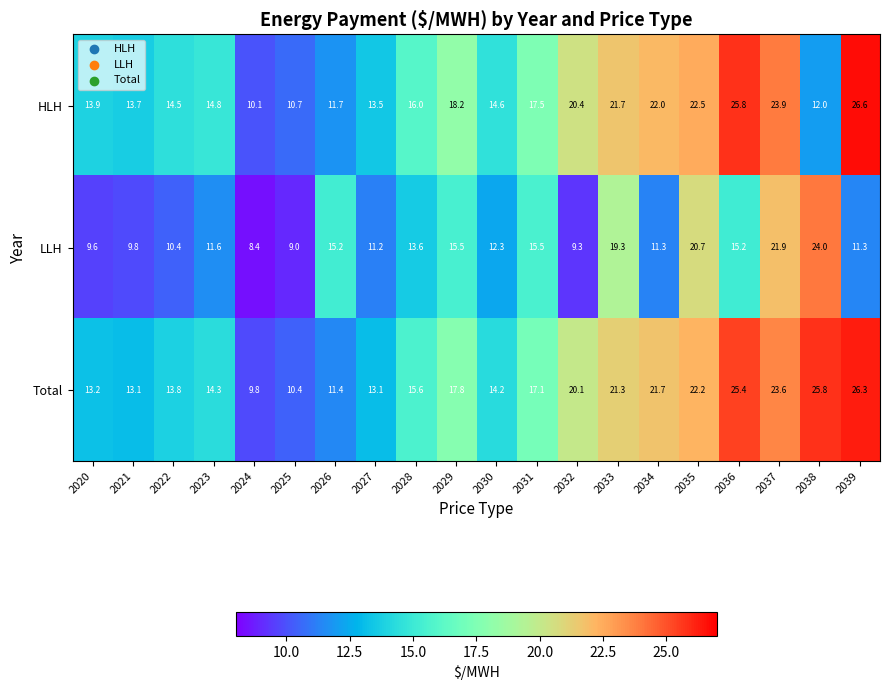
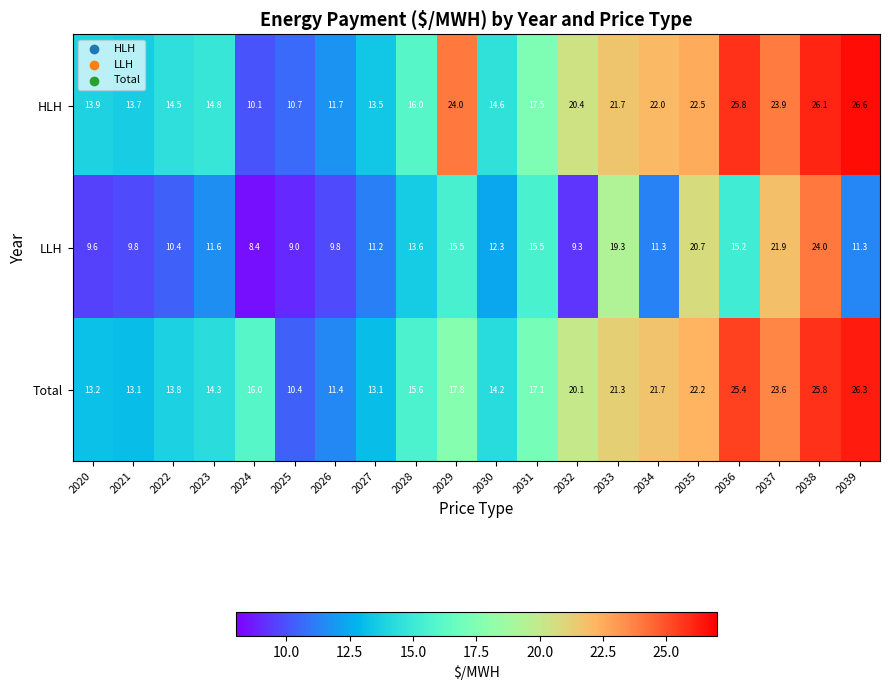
  {
    "HLH": {
      "2020": 13.9,
      "2021": 13.7,
      "2022": 14.5,
      "2023": 14.8,
      "2024": 10.1,
      "2025": 10.7,
      "2026": 11.7,
      "2027": 13.5,
      "2028": 16.0,
-     "2029": 18.2,
+     "2029": 24.0,
      "2030": 14.6,
      "2031": 17.5,
      "2032": 20.4,
      "2033": 21.7,
      "2034": 22.0,
      "2035": 22.5,
      "2036": 25.8,
      "2037": 23.9,
-     "2038": 12.0,
+     "2038": 26.1,
      "2039": 26.6
    },
    "LLH": {
      "2020": 9.6,
      "2021": 9.8,
      "2022": 10.4,
      "2023": 11.6,
      "2024": 8.4,
      "2025": 9.0,
-     "2026": 15.2,
+     "2026": 9.8,
      "2027": 11.2,
      "2028": 13.6,
      "2029": 15.5,
      "2030": 12.3,
      "2031": 15.5,
      "2032": 9.3,
      "2033": 19.3,
      "2034": 11.3,
      "2035": 20.7,
      "2036": 15.2,
      "2037": 21.9,
      "2038": 24.0,
      "2039": 11.3
    },
    "Total": {
      "2020": 13.2,
      "2021": 13.1,
      "2022": 13.8,
      "2023": 14.3,
-     "2024": 9.8,
+     "2024": 16.0,
      "2025": 10.4,
      "2026": 11.4,
      "2027": 13.1,
      "2028": 15.6,
      "2029": 17.8,
      "2030": 14.2,
      "2031": 17.1,
      "2032": 20.1,
      "2033": 21.3,
      "2034": 21.7,
      "2035": 22.2,
      "2036": 25.4,
      "2037": 23.6,
      "2038": 25.8,
      "2039": 26.3
    }
  }
